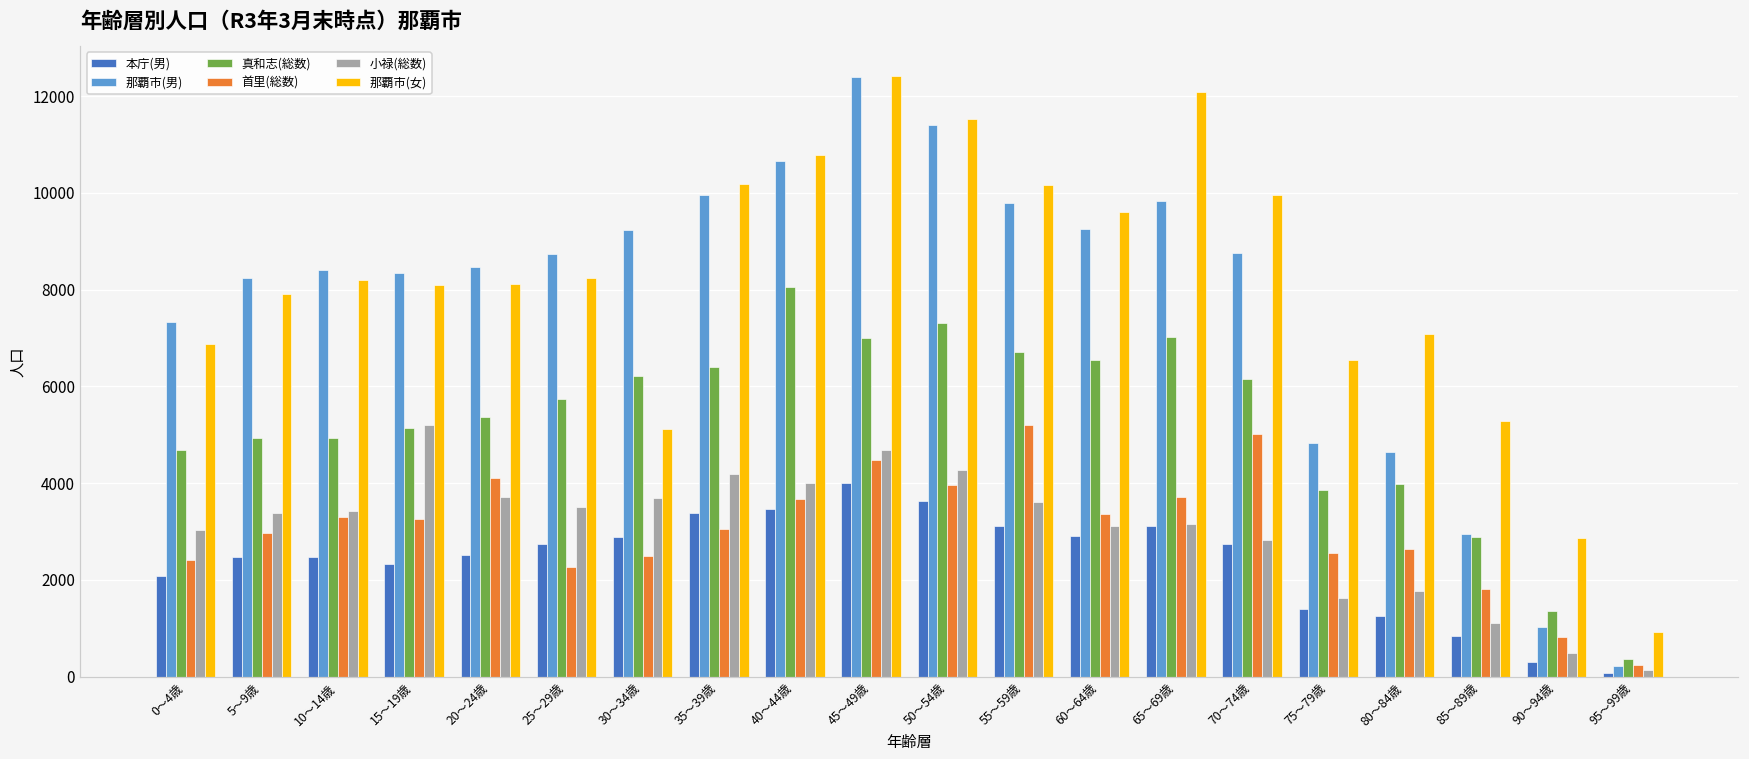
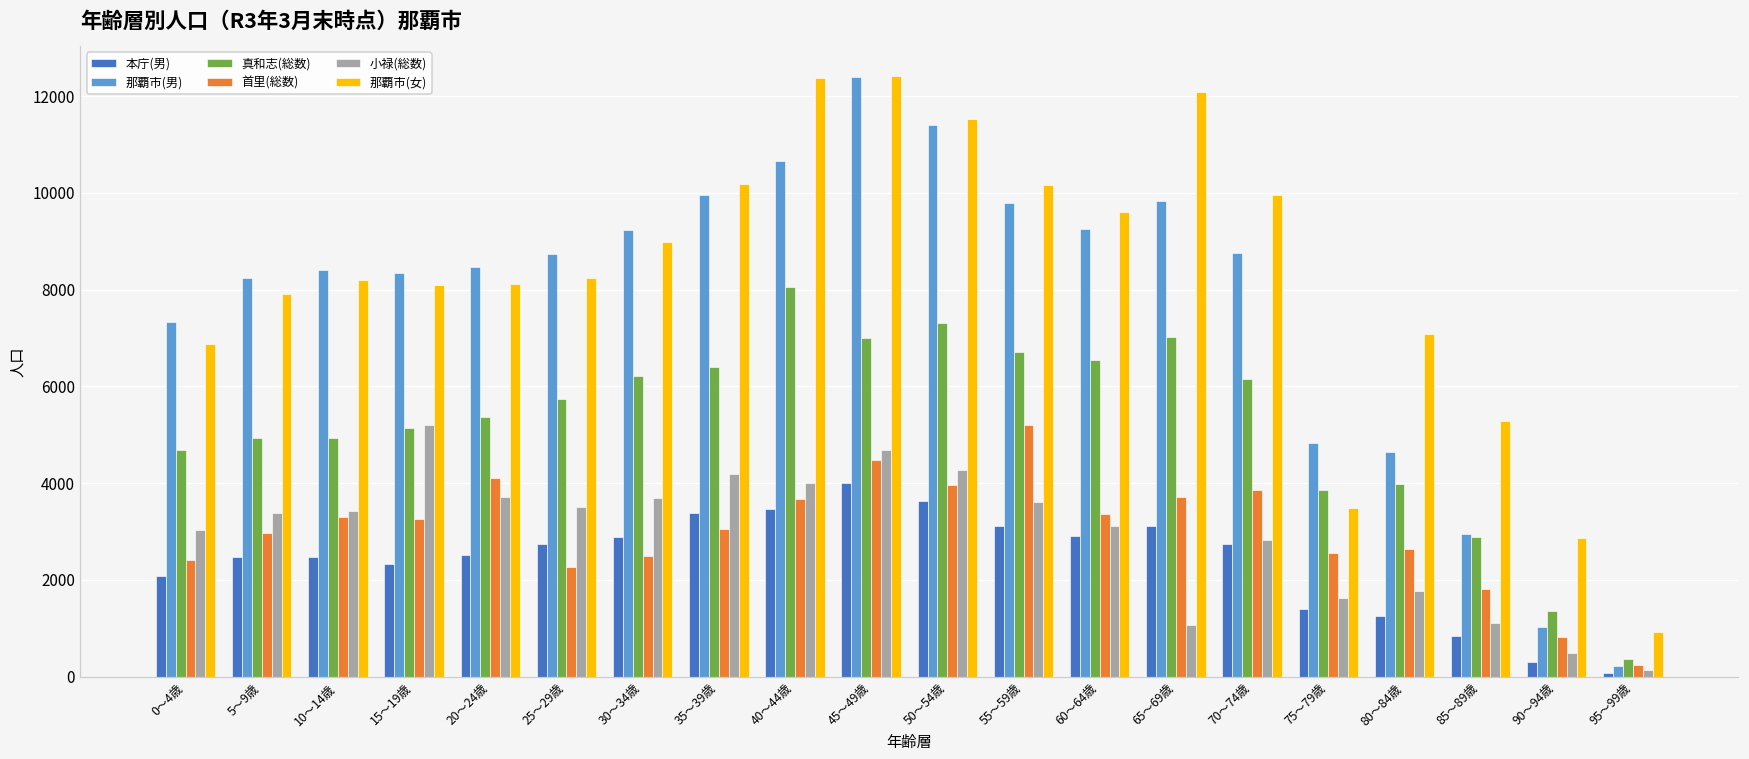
  {
    "真和志(総数)": {
      "0～4歳": 4700,
      "5～9歳": 4900,
      "10～14歳": 4900,
      "15～19歳": 5100,
      "20～24歳": 5400,
      "25～29歳": 5700,
      "30～34歳": 6200,
      "35～39歳": 6400,
      "40～44歳": 8100,
      "45～49歳": 7000,
      "50～54歳": 7300,
      "55～59歳": 6700,
      "60～64歳": 6500,
      "65～69歳": 7000,
      "70～74歳": 6100,
      "75～79歳": 3900,
      "80～84歳": 4000,
      "85～89歳": 2900,
      "90～94歳": 1400,
      "95～99歳": 400
    },
    "首里(総数)": {
      "0～4歳": 2400,
      "5～9歳": 3000,
      "10～14歳": 3300,
      "15～19歳": 3300,
      "20～24歳": 4100,
      "25～29歳": 2300,
      "30～34歳": 2500,
      "35～39歳": 3000,
      "40～44歳": 3700,
      "45～49歳": 4500,
      "50～54歳": 4000,
      "55～59歳": 5200,
      "60～64歳": 3400,
      "65～69歳": 3700,
-     "70～74歳": 5000,
+     "70～74歳": 3900,
      "75～79歳": 2600,
      "80～84歳": 2600,
      "85～89歳": 1800,
      "90～94歳": 800,
      "95～99歳": 200
    },
    "小禄(総数)": {
      "0～4歳": 3000,
      "5～9歳": 3400,
      "10～14歳": 3400,
      "15～19歳": 5200,
      "20～24歳": 3700,
      "25～29歳": 3500,
      "30～34歳": 3700,
      "35～39歳": 4200,
      "40～44歳": 4000,
      "45～49歳": 4700,
      "50～54歳": 4300,
      "55～59歳": 3600,
      "60～64歳": 3100,
-     "65～69歳": 3200,
+     "65～69歳": 1100,
      "70～74歳": 2800,
      "75～79歳": 1600,
      "80～84歳": 1800,
      "85～89歳": 1100,
      "90～94歳": 500,
      "95～99歳": 100
    },
    "那覇市(女)": {
      "0～4歳": 6900,
      "5～9歳": 7900,
      "10～14歳": 8200,
      "15～19歳": 8100,
      "20～24歳": 8100,
      "25～29歳": 8200,
-     "30～34歳": 5100,
+     "30～34歳": 9000,
      "35～39歳": 10200,
-     "40～44歳": 10800,
+     "40～44歳": 12400,
      "45～49歳": 12400,
      "50～54歳": 11500,
      "55～59歳": 10200,
      "60～64歳": 9600,
      "65～69歳": 12100,
      "70～74歳": 10000,
-     "75～79歳": 6500,
+     "75～79歳": 3500,
      "80～84歳": 7100,
      "85～89歳": 5300,
      "90～94歳": 2900,
      "95～99歳": 900
    }
  }
